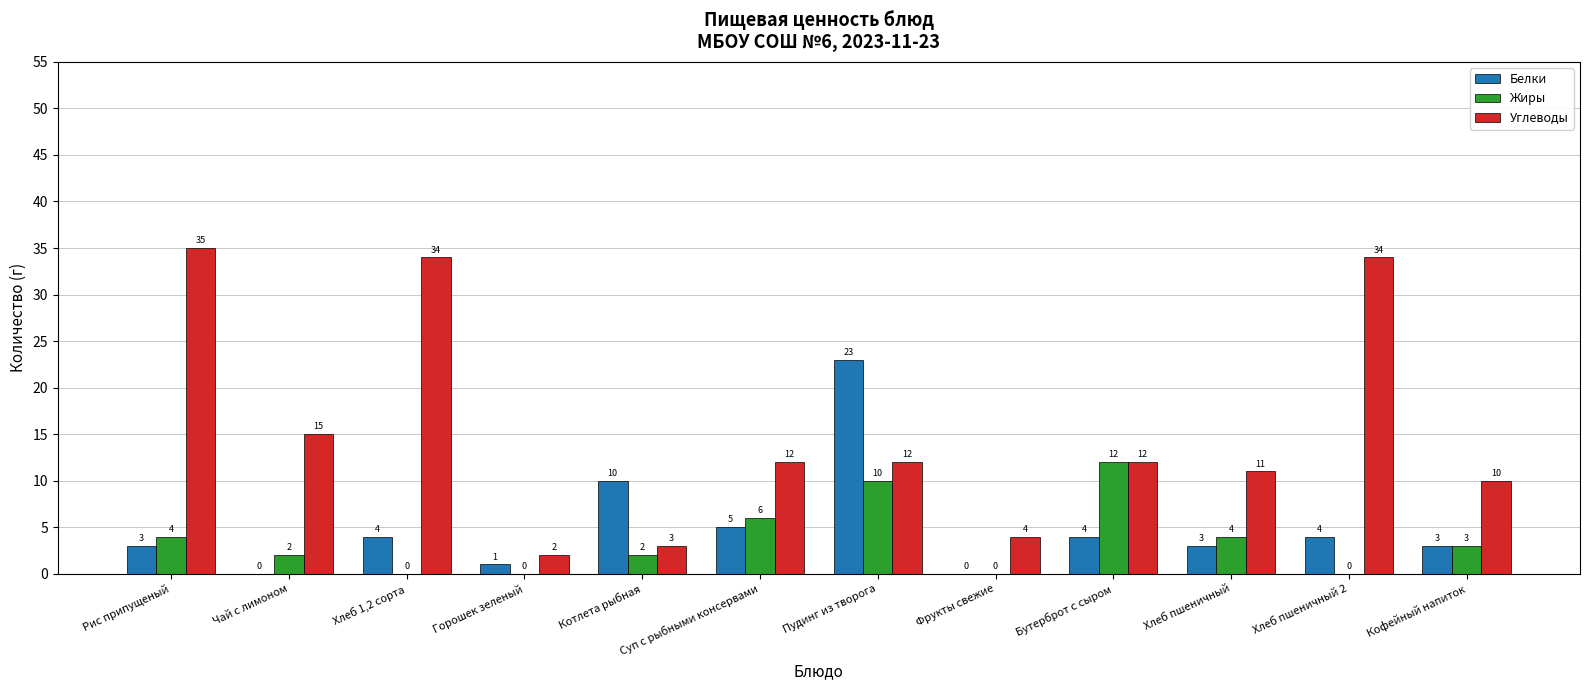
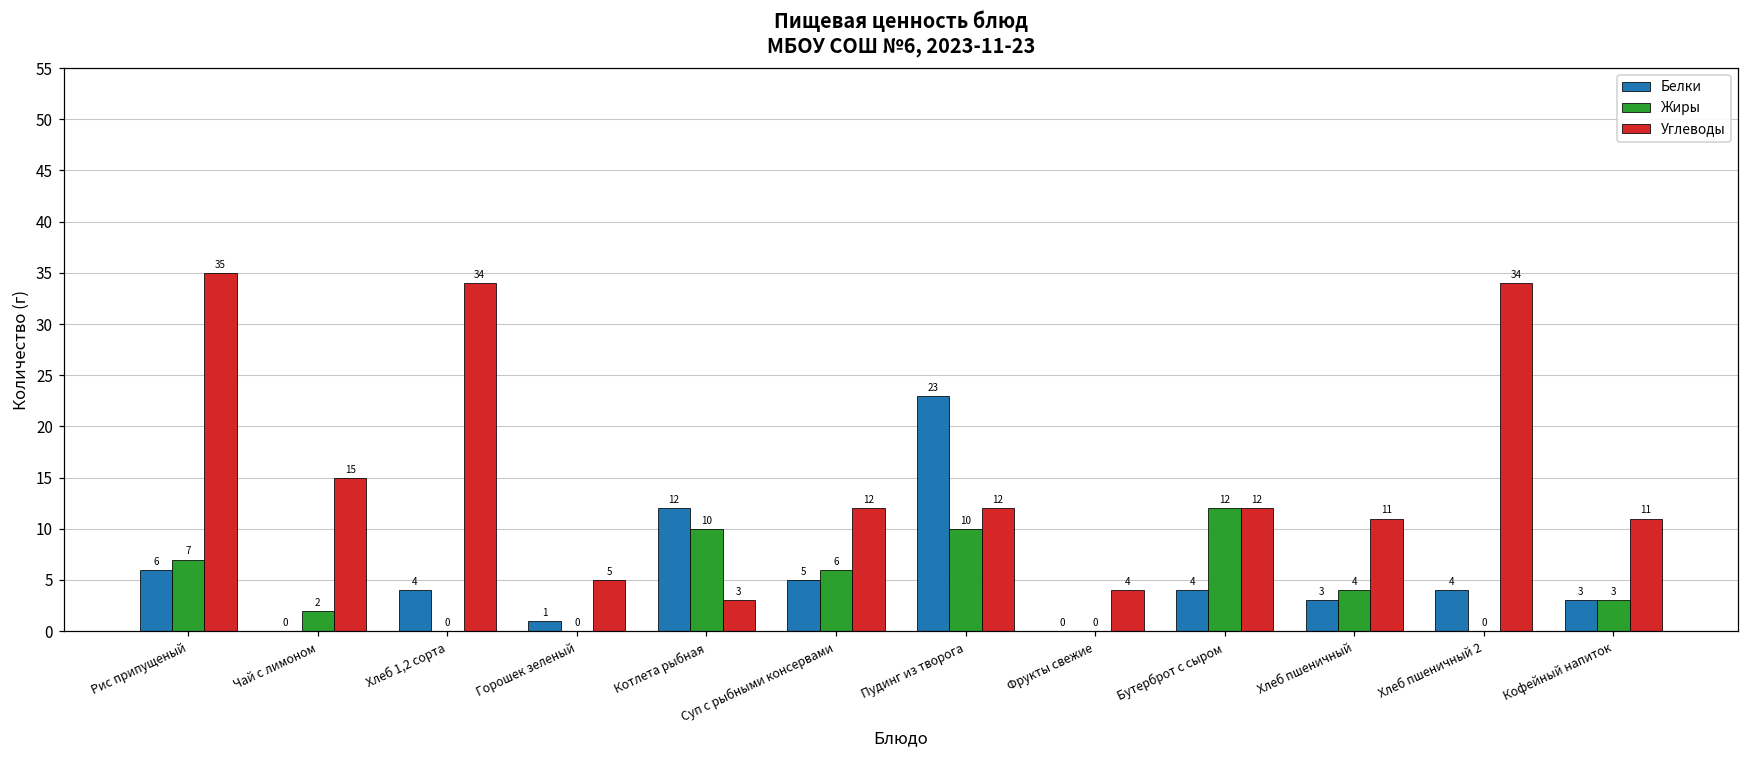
  {
    "Белки": {
-     "Рис припущеный": 3,
+     "Рис припущеный": 6,
      "Чай с лимоном": 0,
      "Хлеб 1,2 сорта": 4,
      "Горошек зеленый": 1,
-     "Котлета рыбная": 10,
+     "Котлета рыбная": 12,
      "Суп с рыбными консервами": 5,
      "Пудинг из творога": 23,
      "Фрукты свежие": 0,
      "Бутерброт с сыром": 4,
      "Хлеб пшеничный": 3,
      "Хлеб пшеничный 2": 4,
      "Кофейный напиток": 3
    },
    "Жиры": {
-     "Рис припущеный": 4,
+     "Рис припущеный": 7,
      "Чай с лимоном": 2,
      "Хлеб 1,2 сорта": 0,
      "Горошек зеленый": 0,
-     "Котлета рыбная": 2,
+     "Котлета рыбная": 10,
      "Суп с рыбными консервами": 6,
      "Пудинг из творога": 10,
      "Фрукты свежие": 0,
      "Бутерброт с сыром": 12,
      "Хлеб пшеничный": 4,
      "Хлеб пшеничный 2": 0,
      "Кофейный напиток": 3
    },
    "Углеводы": {
      "Рис припущеный": 35,
      "Чай с лимоном": 15,
      "Хлеб 1,2 сорта": 34,
-     "Горошек зеленый": 2,
+     "Горошек зеленый": 5,
      "Котлета рыбная": 3,
      "Суп с рыбными консервами": 12,
      "Пудинг из творога": 12,
      "Фрукты свежие": 4,
      "Бутерброт с сыром": 12,
      "Хлеб пшеничный": 11,
      "Хлеб пшеничный 2": 34,
-     "Кофейный напиток": 10
+     "Кофейный напиток": 11
    }
  }
